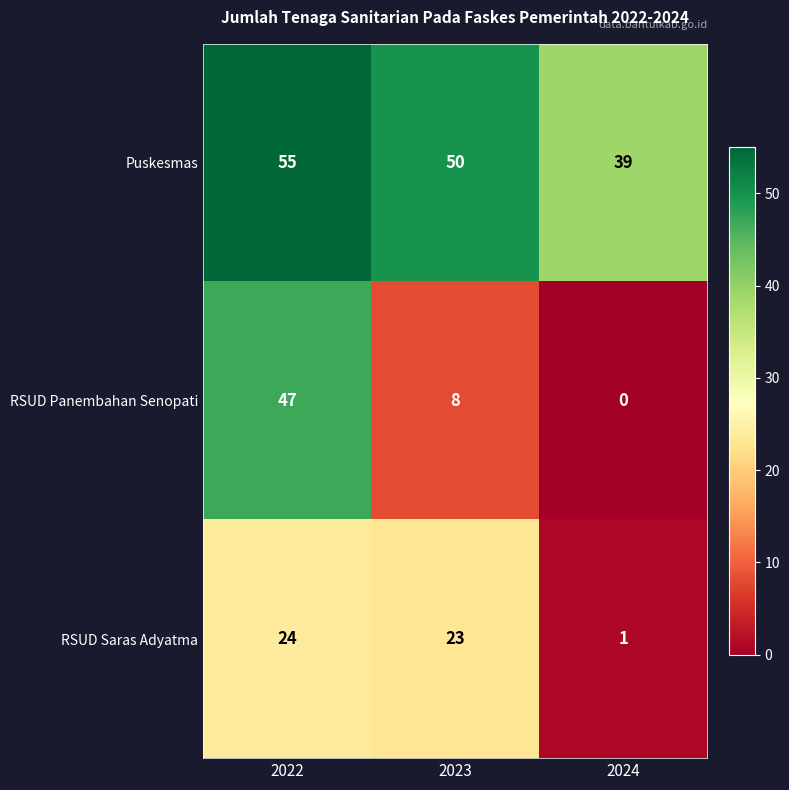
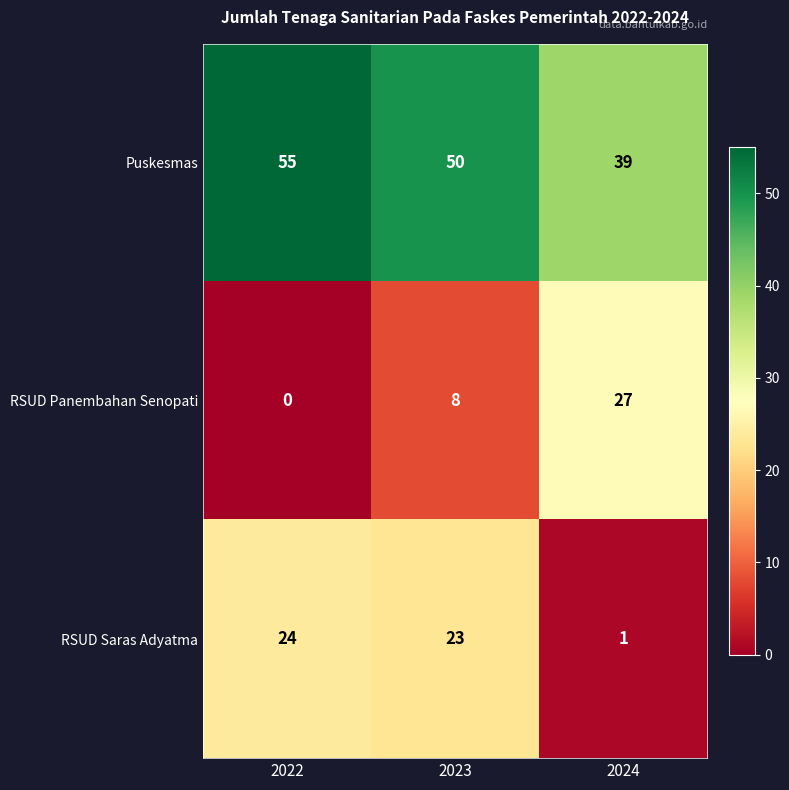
  {
    "Puskesmas": {
      "2022": 55,
      "2023": 50,
      "2024": 39
    },
    "RSUD Panembahan Senopati": {
-     "2022": 47,
+     "2022": 0,
      "2023": 8,
-     "2024": 0
+     "2024": 27
    },
    "RSUD Saras Adyatma": {
      "2022": 24,
      "2023": 23,
      "2024": 1
    }
  }
